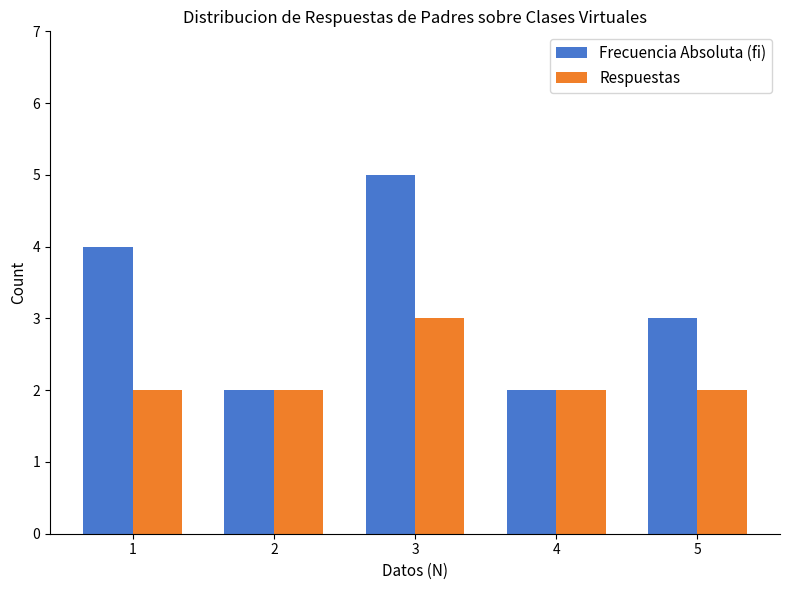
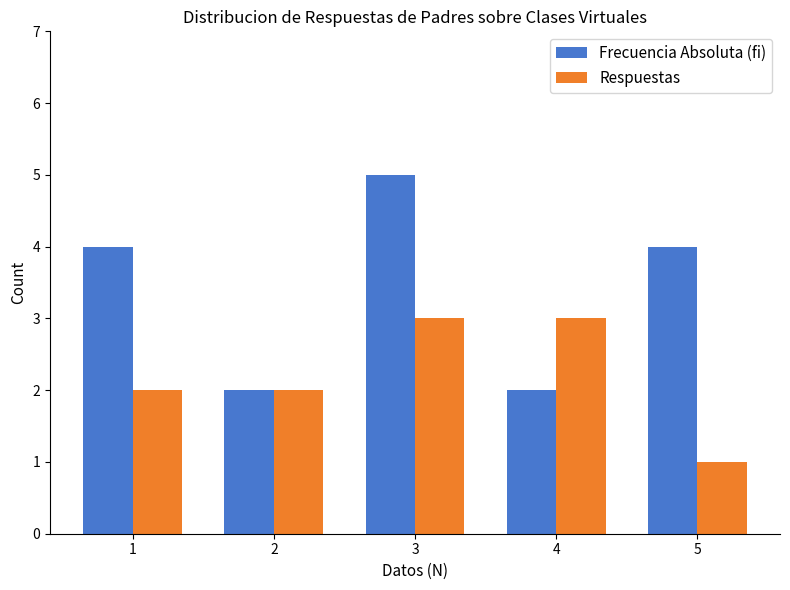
  {
    "Frecuencia Absoluta (fi)": {
      "1": 4,
      "2": 2,
      "3": 5,
      "4": 2,
-     "5": 3
+     "5": 4
    },
    "Respuestas": {
      "1": 2,
      "2": 2,
      "3": 3,
-     "4": 2,
-     "5": 2
+     "4": 3,
+     "5": 1
    }
  }
